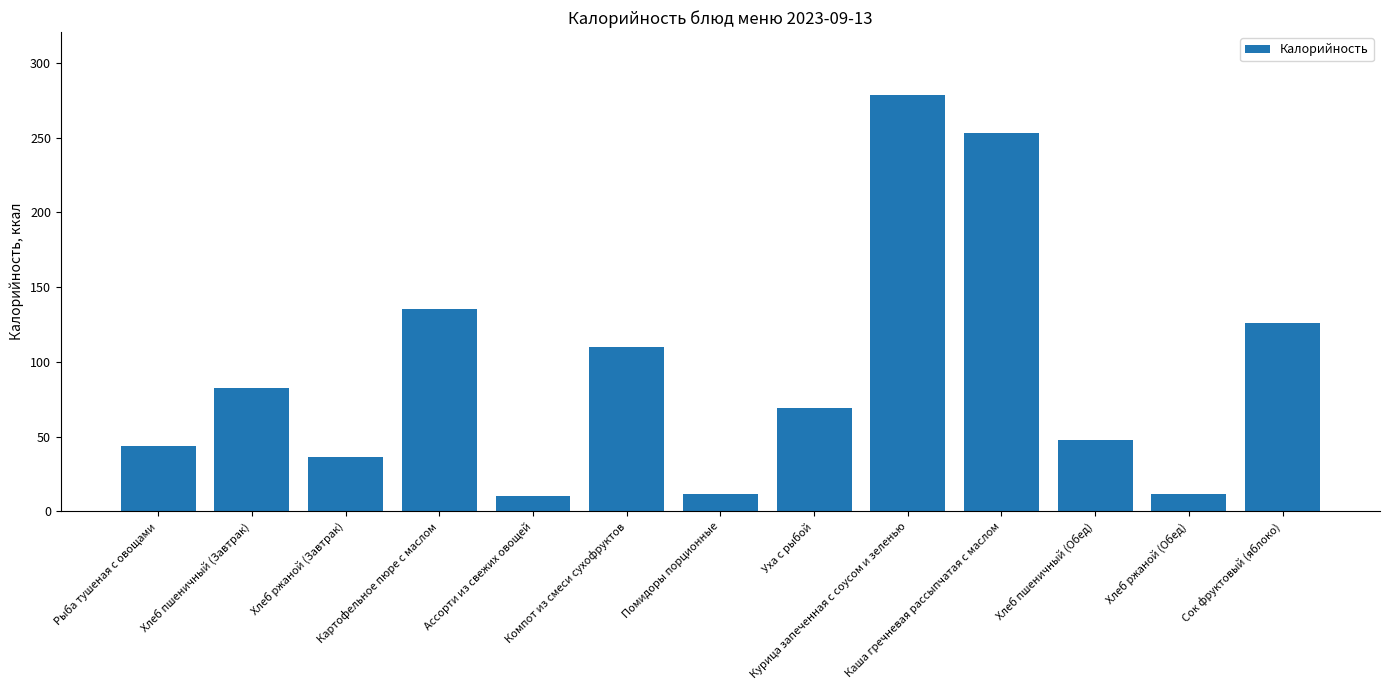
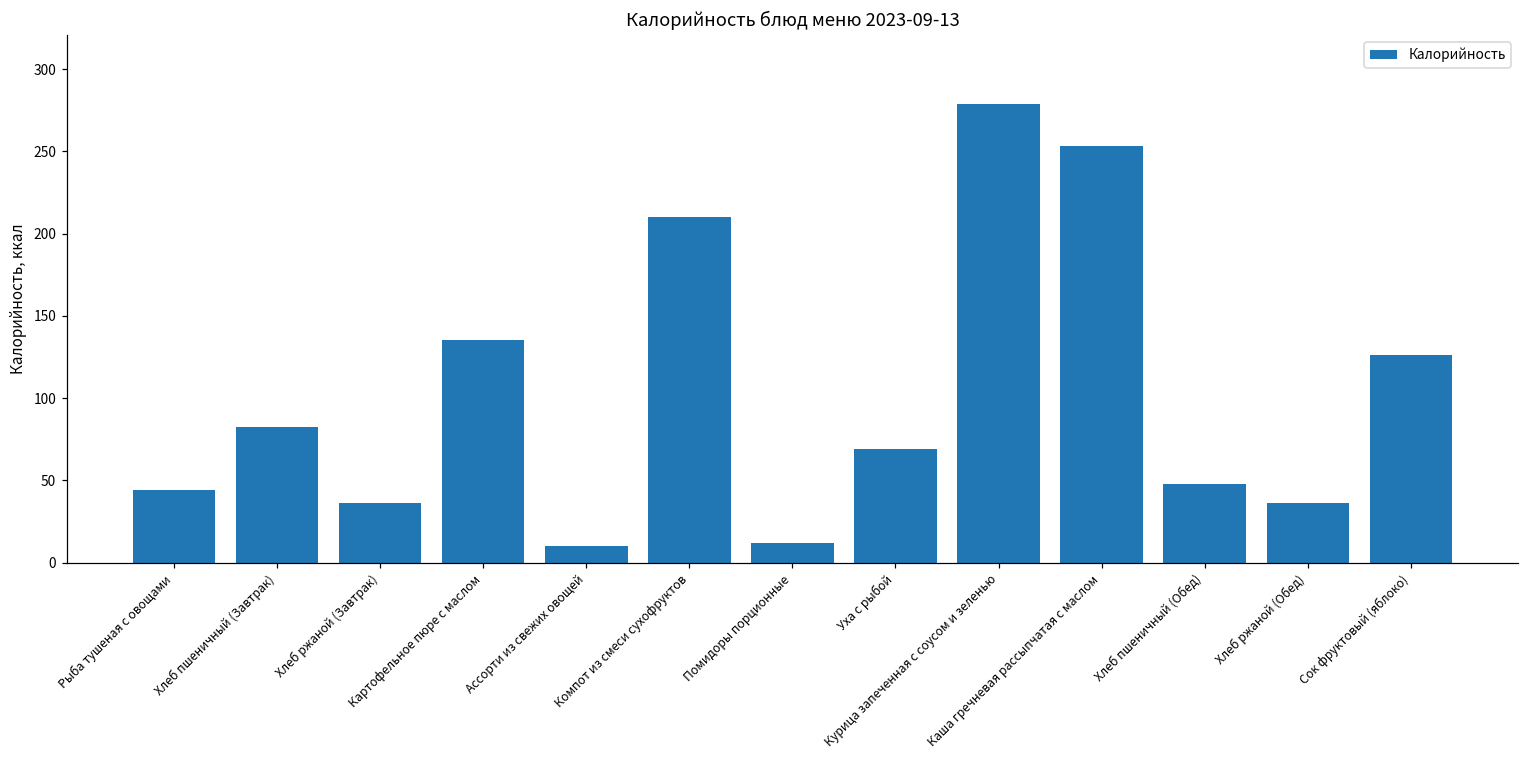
  {
    "Рыба тушеная с овощами": 44,
    "Хлеб пшеничный (Завтрак)": 82,
    "Хлеб ржаной (Завтрак)": 36,
    "Картофельное пюре с маслом": 135,
    "Ассорти из свежих овощей": 10,
-   "Компот из смеси сухофруктов": 110,
+   "Компот из смеси сухофруктов": 210,
    "Помидоры порционные": 12,
    "Уха с рыбой": 69,
    "Курица запеченная с соусом и зеленью": 279,
    "Каша гречневая рассыпчатая с маслом": 253,
    "Хлеб пшеничный (Обед)": 48,
-   "Хлеб ржаной (Обед)": 11,
+   "Хлеб ржаной (Обед)": 36,
    "Сок фруктовый (яблоко)": 126
  }
